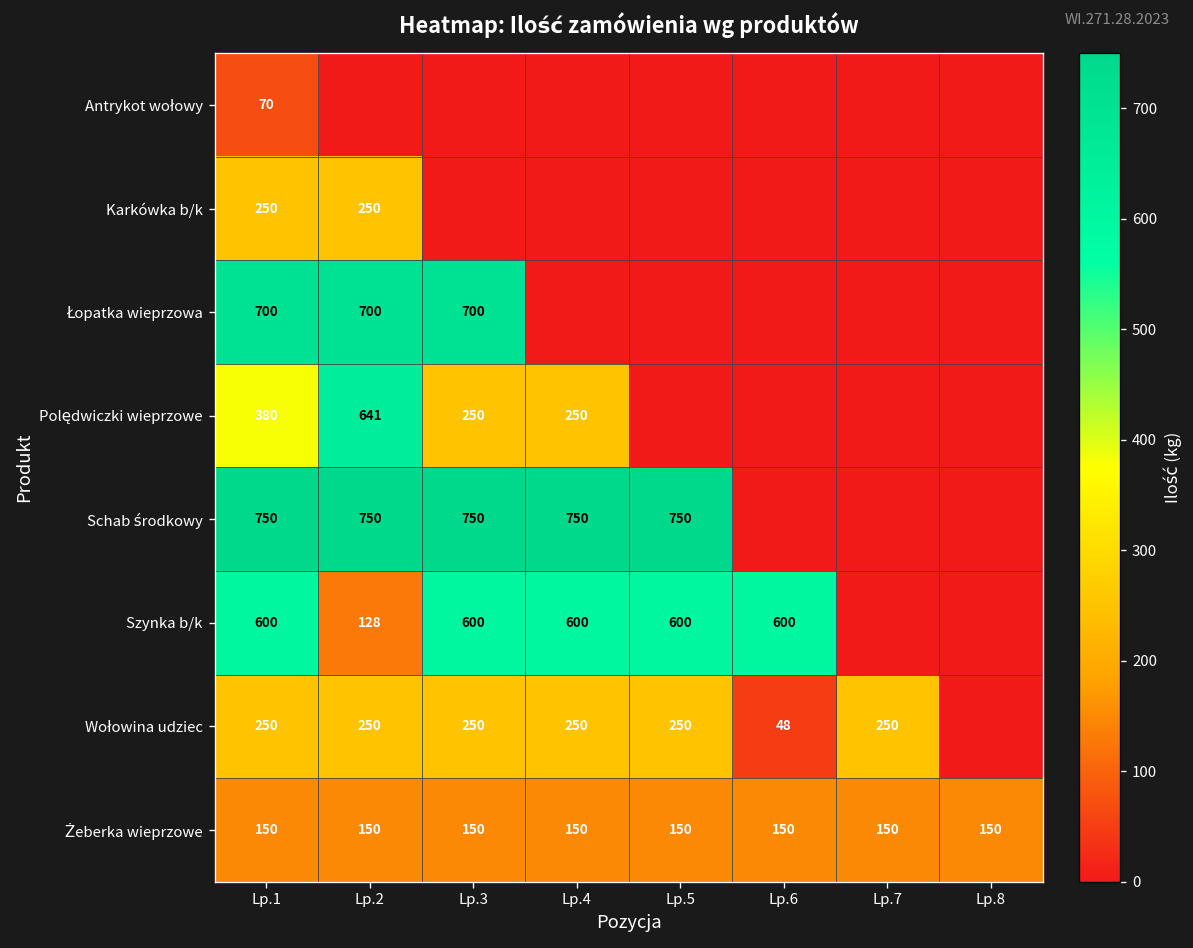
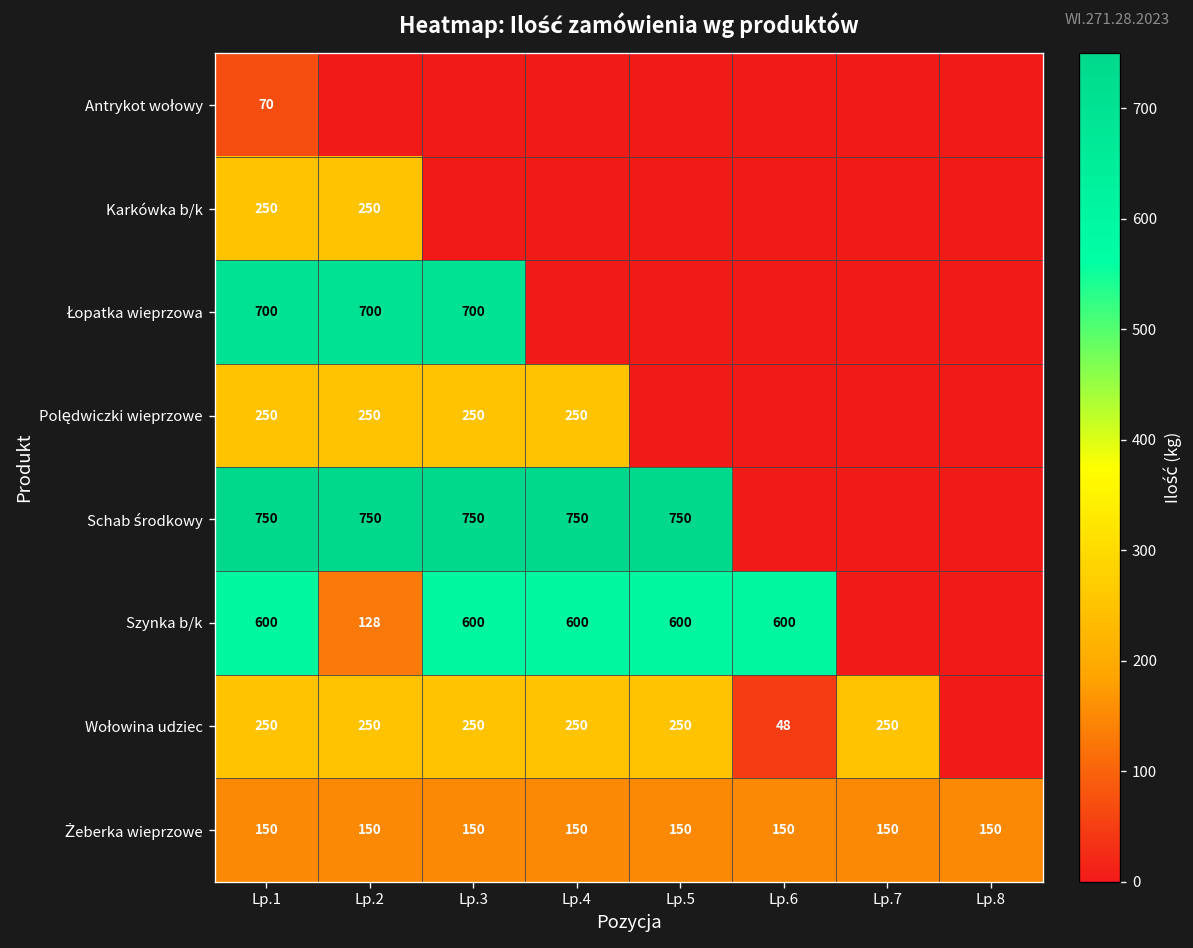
  {
    "Antrykot wołowy": {
      "Lp.1": 70
    },
    "Karkówka b/k": {
      "Lp.1": 250,
      "Lp.2": 250
    },
    "Łopatka wieprzowa": {
      "Lp.1": 700,
      "Lp.2": 700,
      "Lp.3": 700
    },
    "Polędwiczki wieprzowe": {
-     "Lp.1": 380,
-     "Lp.2": 641,
+     "Lp.1": 250,
+     "Lp.2": 250,
      "Lp.3": 250,
      "Lp.4": 250
    },
    "Schab środkowy": {
      "Lp.1": 750,
      "Lp.2": 750,
      "Lp.3": 750,
      "Lp.4": 750,
      "Lp.5": 750
    },
    "Szynka b/k": {
      "Lp.1": 600,
      "Lp.2": 128,
      "Lp.3": 600,
      "Lp.4": 600,
      "Lp.5": 600,
      "Lp.6": 600
    },
    "Wołowina udziec": {
      "Lp.1": 250,
      "Lp.2": 250,
      "Lp.3": 250,
      "Lp.4": 250,
      "Lp.5": 250,
      "Lp.6": 48,
      "Lp.7": 250
    },
    "Żeberka wieprzowe": {
      "Lp.1": 150,
      "Lp.2": 150,
      "Lp.3": 150,
      "Lp.4": 150,
      "Lp.5": 150,
      "Lp.6": 150,
      "Lp.7": 150,
      "Lp.8": 150
    }
  }
